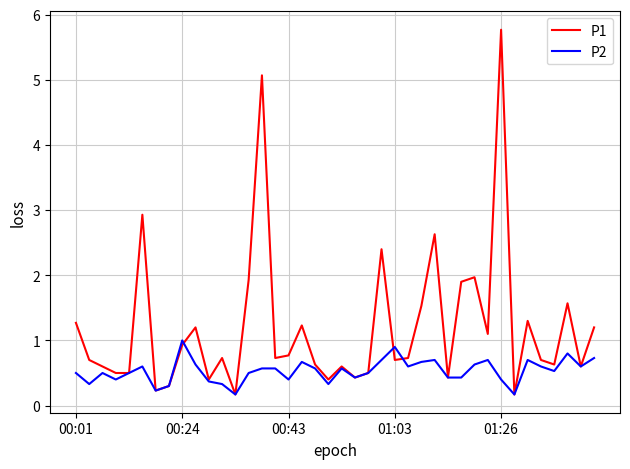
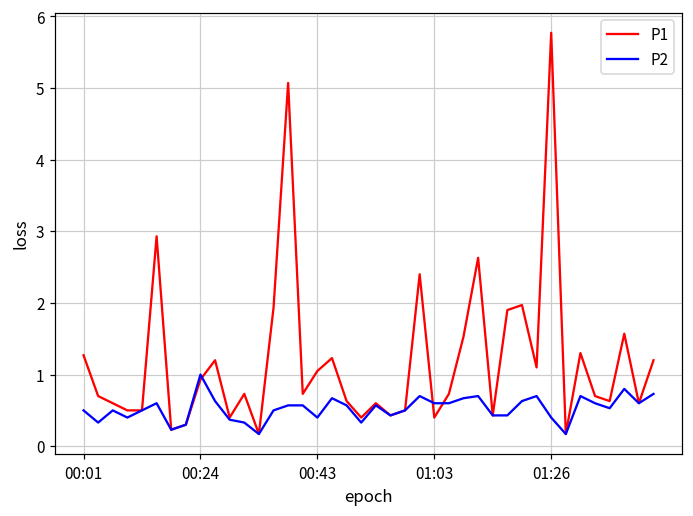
  {
    "P1": {
      "00:01": 1.3,
      "00:24": 0.9,
-     "00:43": 0.8,
-     "01:03": 0.7,
+     "00:43": 1.1,
+     "01:03": 0.4,
      "01:26": 5.8
    },
    "P2": {
      "00:01": 0.5,
      "00:24": 1.0,
      "00:43": 0.4,
-     "01:03": 0.9,
+     "01:03": 0.6,
      "01:26": 0.4
    }
  }
